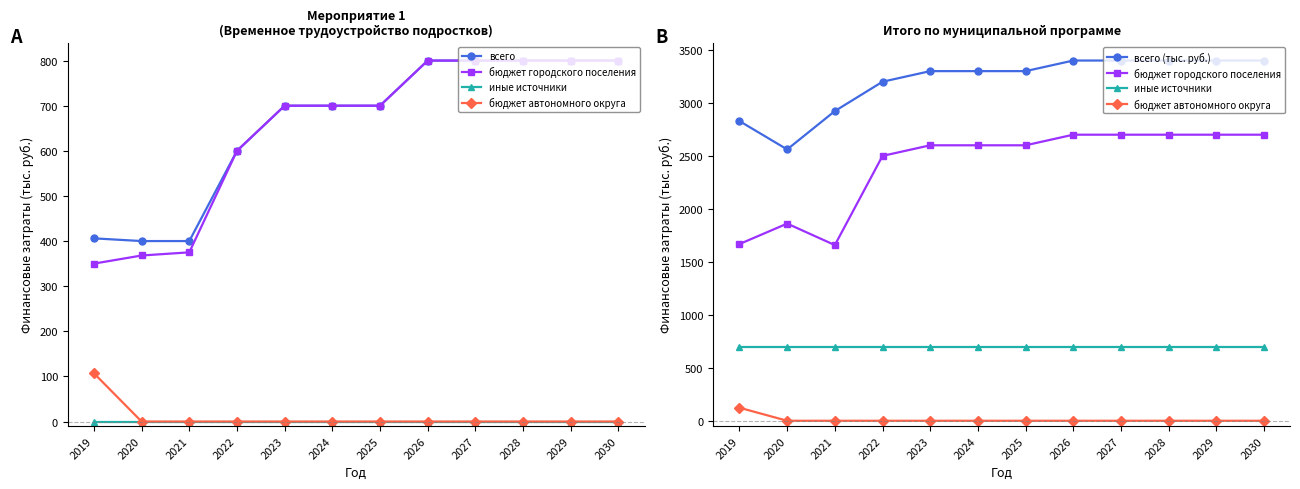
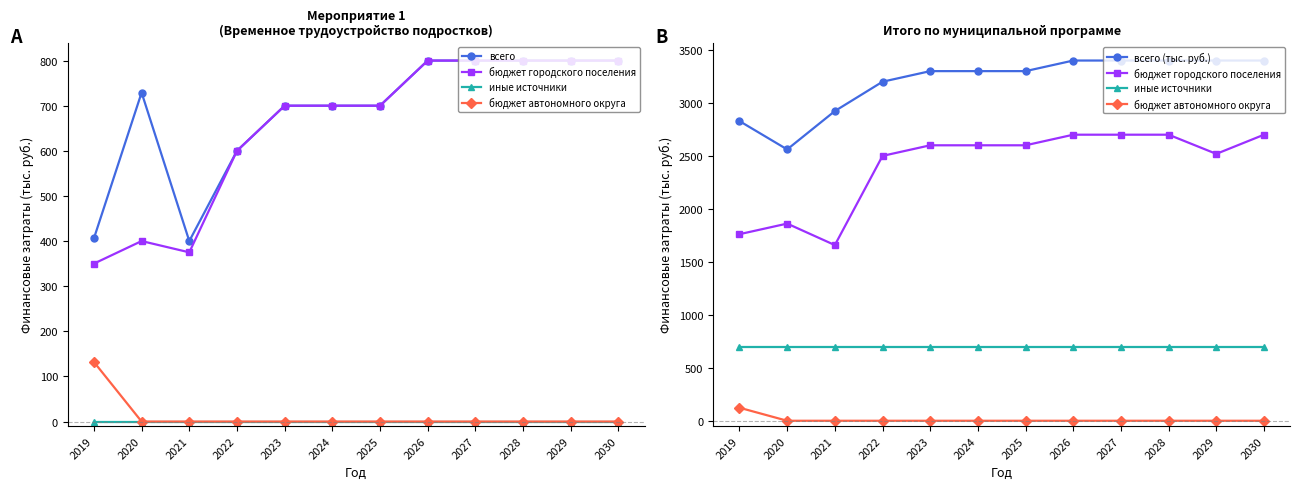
  {
    "Мероприятие 1 (Временное трудоустройство подростков)": {
      "всего": {
        "2019": 410,
-       "2020": 400,
+       "2020": 730,
        "2021": 400
      },
      "бюджет городского поселения": {
        "2019": 350,
-       "2020": 370,
+       "2020": 400,
        "2021": 380
      },
      "иные источники": {
        "2019": 0
      },
      "бюджет автономного округа": {
-       "2019": 110
+       "2019": 130
      }
    },
    "Итого по муниципальной программе": {
      "всего (тыс. руб.)": {
        "2019": 2830,
        "2020": 2560,
        "2021": 2920,
        "2022": 3200,
        "2023": 3300,
        "2024": 3300,
        "2025": 3300,
        "2026": 3400
      },
      "бюджет городского поселения": {
-       "2019": 1670,
+       "2019": 1760,
        "2020": 1860,
        "2021": 1660,
        "2022": 2500,
        "2023": 2600,
        "2024": 2600,
        "2025": 2600,
        "2026": 2700,
        "2027": 2700,
        "2028": 2700,
-       "2029": 2700,
+       "2029": 2520,
        "2030": 2700
      },
      "иные источники": {
        "2019": 700,
        "2020": 700,
        "2021": 700,
        "2022": 700,
        "2023": 700,
        "2024": 700,
        "2025": 700,
        "2026": 700,
        "2027": 700,
        "2028": 700,
        "2029": 700,
        "2030": 700
      },
      "бюджет автономного округа": {
        "2019": 120,
        "2020": 0,
        "2021": 0,
        "2022": 0,
        "2023": 0,
        "2024": 0,
        "2025": 0,
        "2026": 0,
        "2027": 0,
        "2028": 0,
        "2029": 0,
        "2030": 0
      }
    }
  }
